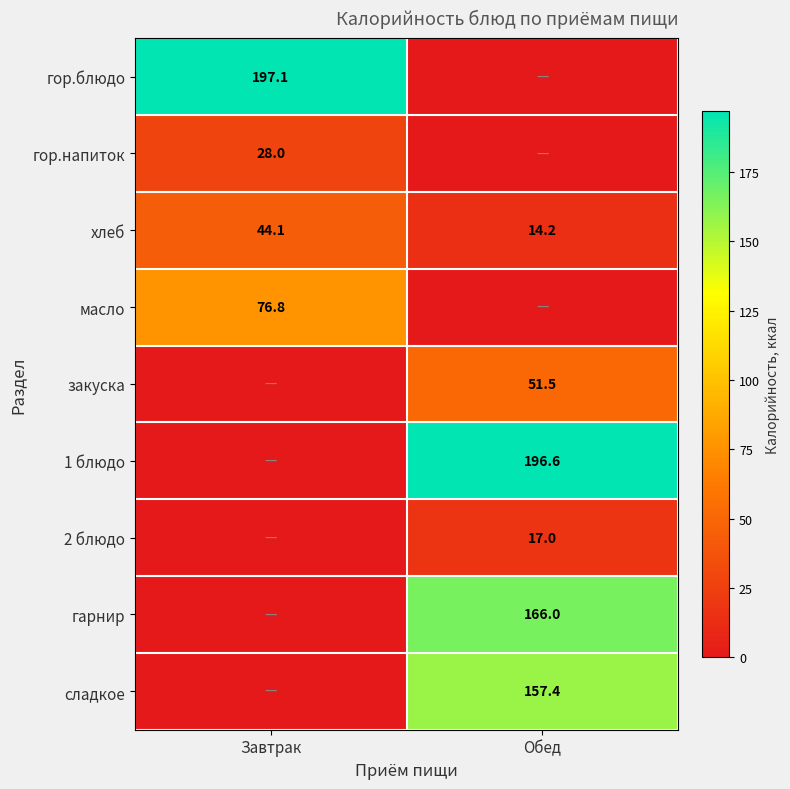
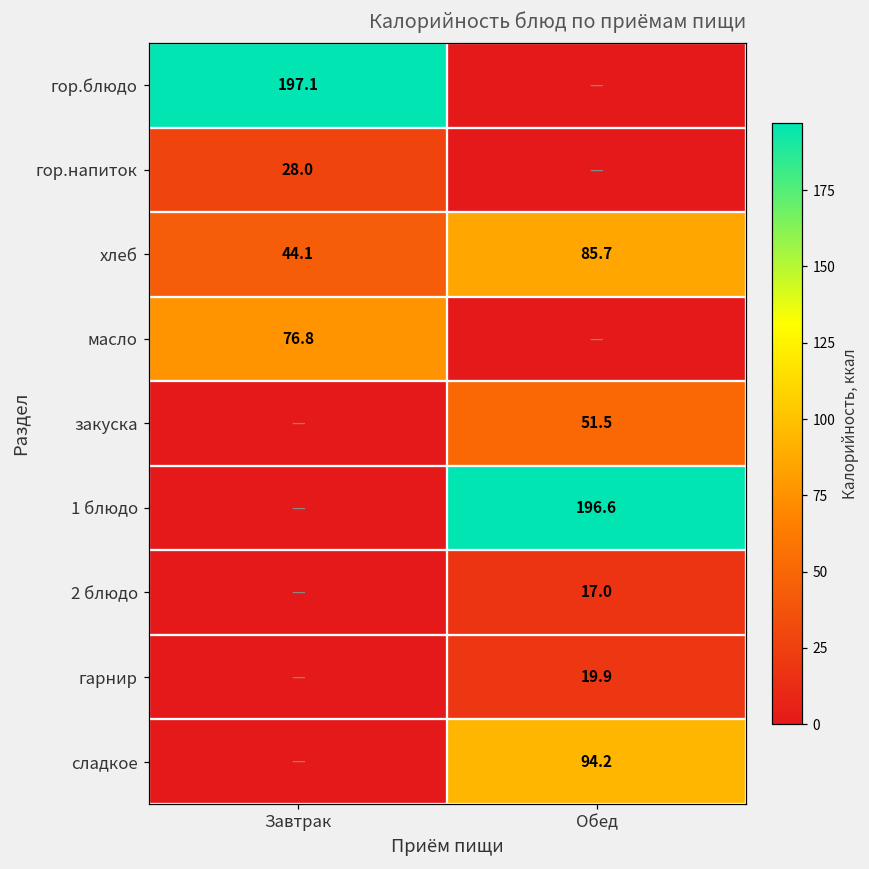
  {
    "гор.блюдо": {
      "Завтрак": 197.1
    },
    "гор.напиток": {
      "Завтрак": 28.0
    },
    "хлеб": {
      "Завтрак": 44.1,
-     "Обед": 14.2
+     "Обед": 85.7
    },
    "масло": {
      "Завтрак": 76.8
    },
    "закуска": {
      "Обед": 51.5
    },
    "1 блюдо": {
      "Обед": 196.6
    },
    "2 блюдо": {
      "Обед": 17.0
    },
    "гарнир": {
-     "Обед": 166.0
+     "Обед": 19.9
    },
    "сладкое": {
-     "Обед": 157.4
+     "Обед": 94.2
    }
  }
